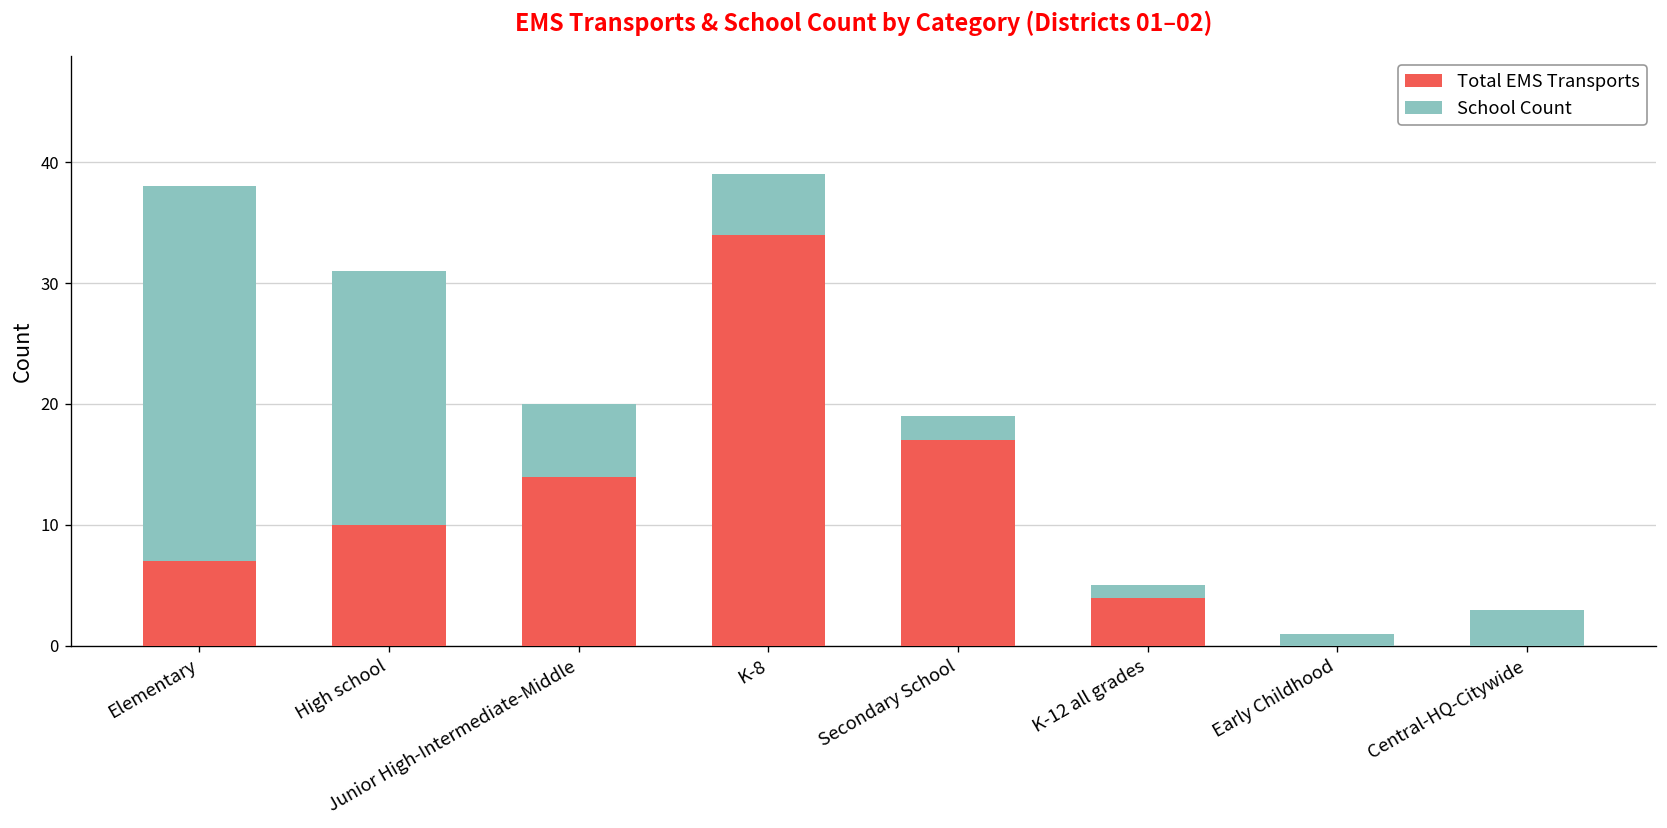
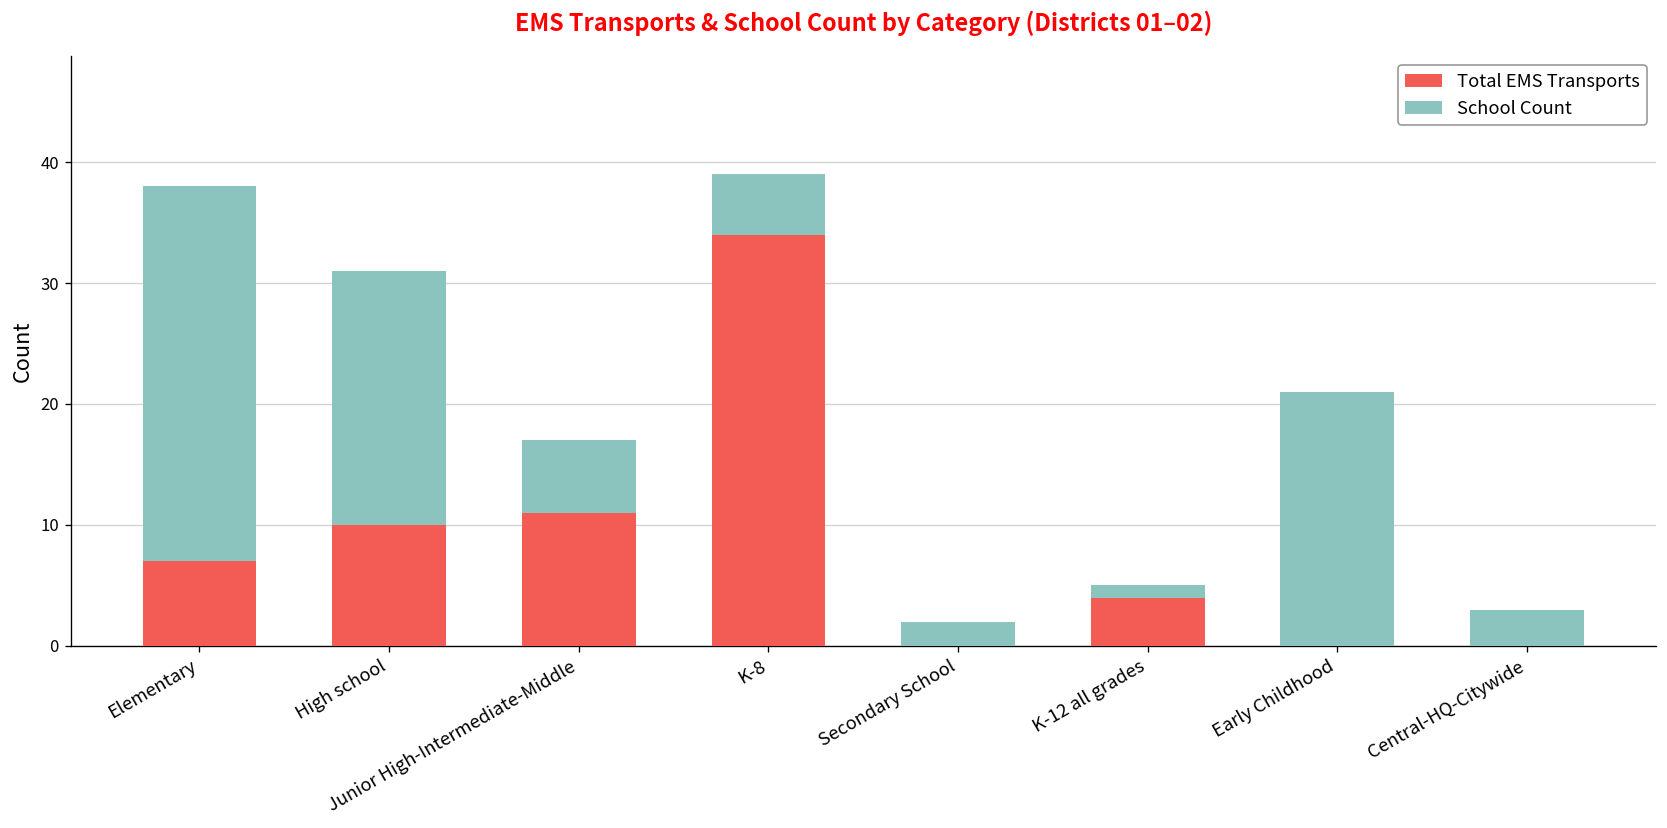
  {
    "Total EMS Transports": {
      "Elementary": 7,
      "High school": 10,
-     "Junior High-Intermediate-Middle": 14,
+     "Junior High-Intermediate-Middle": 11,
      "K-8": 34,
-     "Secondary School": 17,
+     "Secondary School": 0,
      "K-12 all grades": 4,
      "Early Childhood": 0,
      "Central-HQ-Citywide": 0
    },
    "School Count": {
      "Elementary": 31,
      "High school": 21,
      "Junior High-Intermediate-Middle": 6,
      "K-8": 5,
      "Secondary School": 2,
      "K-12 all grades": 1,
-     "Early Childhood": 1,
+     "Early Childhood": 21,
      "Central-HQ-Citywide": 3
    }
  }
